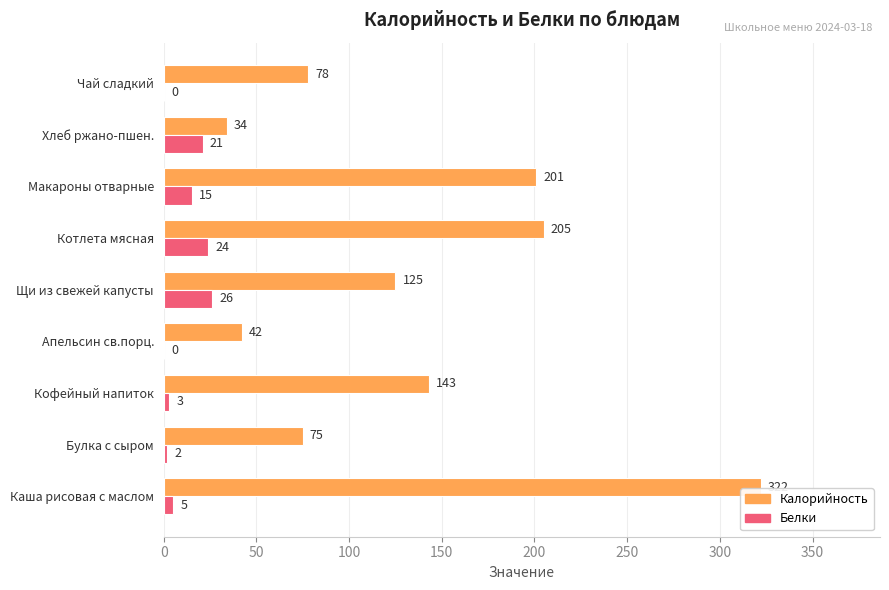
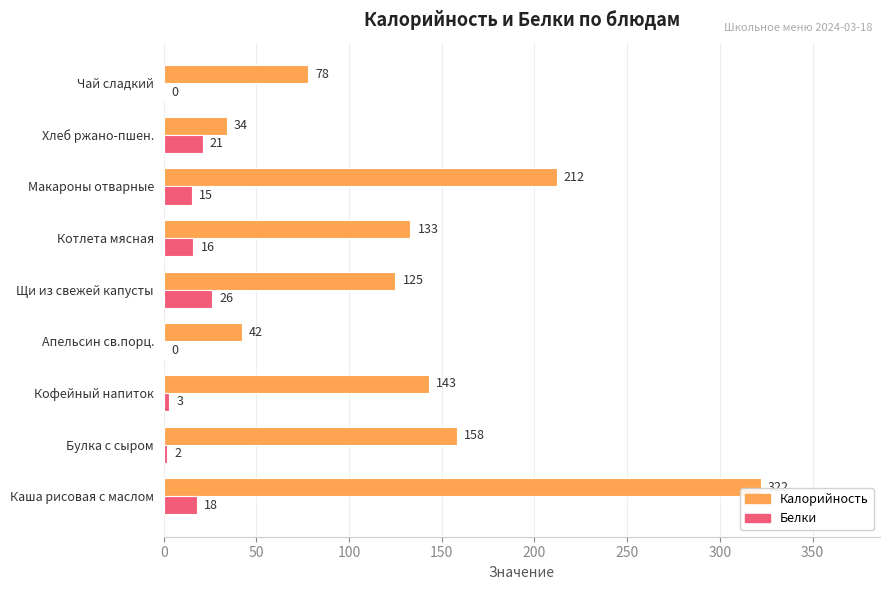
  {
    "Калорийность": {
      "Чай сладкий": 78,
      "Хлеб ржано-пшен.": 34,
-     "Макароны отварные": 201,
-     "Котлета мясная": 205,
+     "Макароны отварные": 212,
+     "Котлета мясная": 133,
      "Щи из свежей капусты": 125,
      "Апельсин св.порц.": 42,
      "Кофейный напиток": 143,
-     "Булка с сыром": 75
+     "Булка с сыром": 158
    },
    "Белки": {
      "Чай сладкий": 0,
      "Хлеб ржано-пшен.": 21,
      "Макароны отварные": 15,
-     "Котлета мясная": 24,
+     "Котлета мясная": 16,
      "Щи из свежей капусты": 26,
      "Апельсин св.порц.": 0,
      "Кофейный напиток": 3,
      "Булка с сыром": 2,
-     "Каша рисовая с маслом": 5
+     "Каша рисовая с маслом": 18
    }
  }
